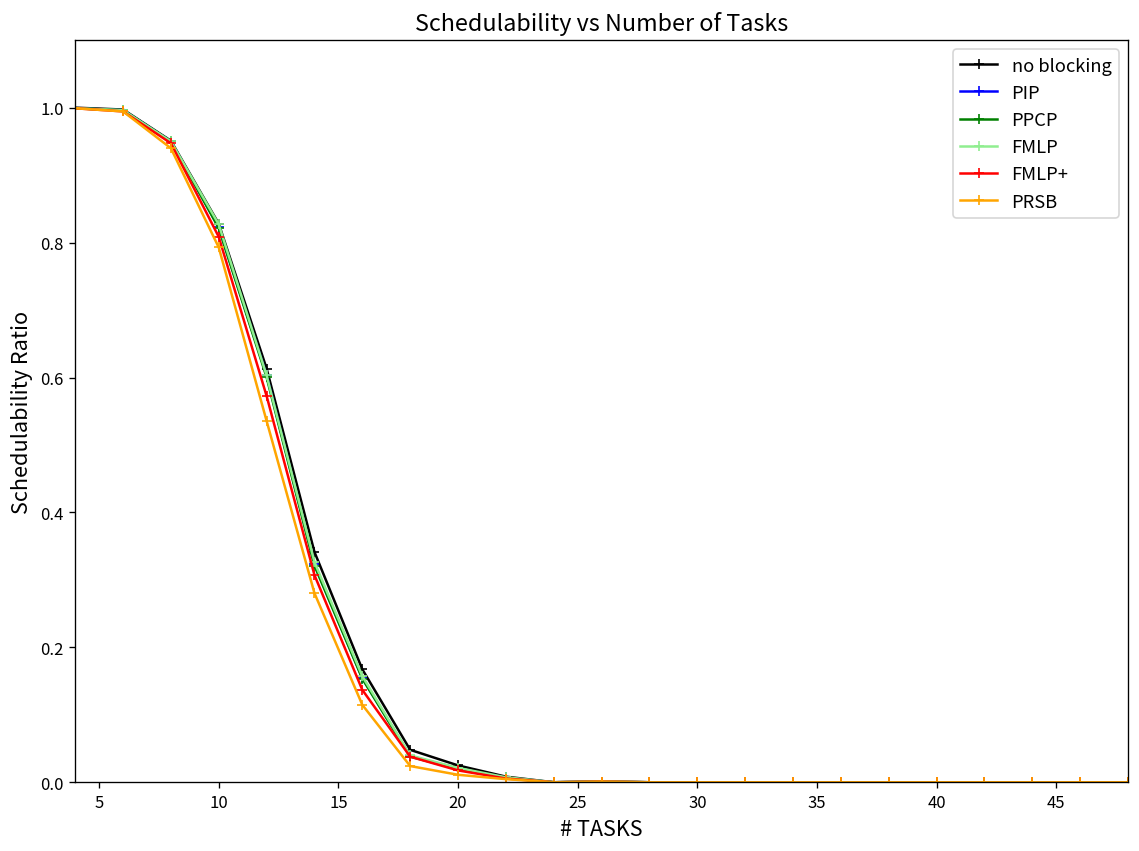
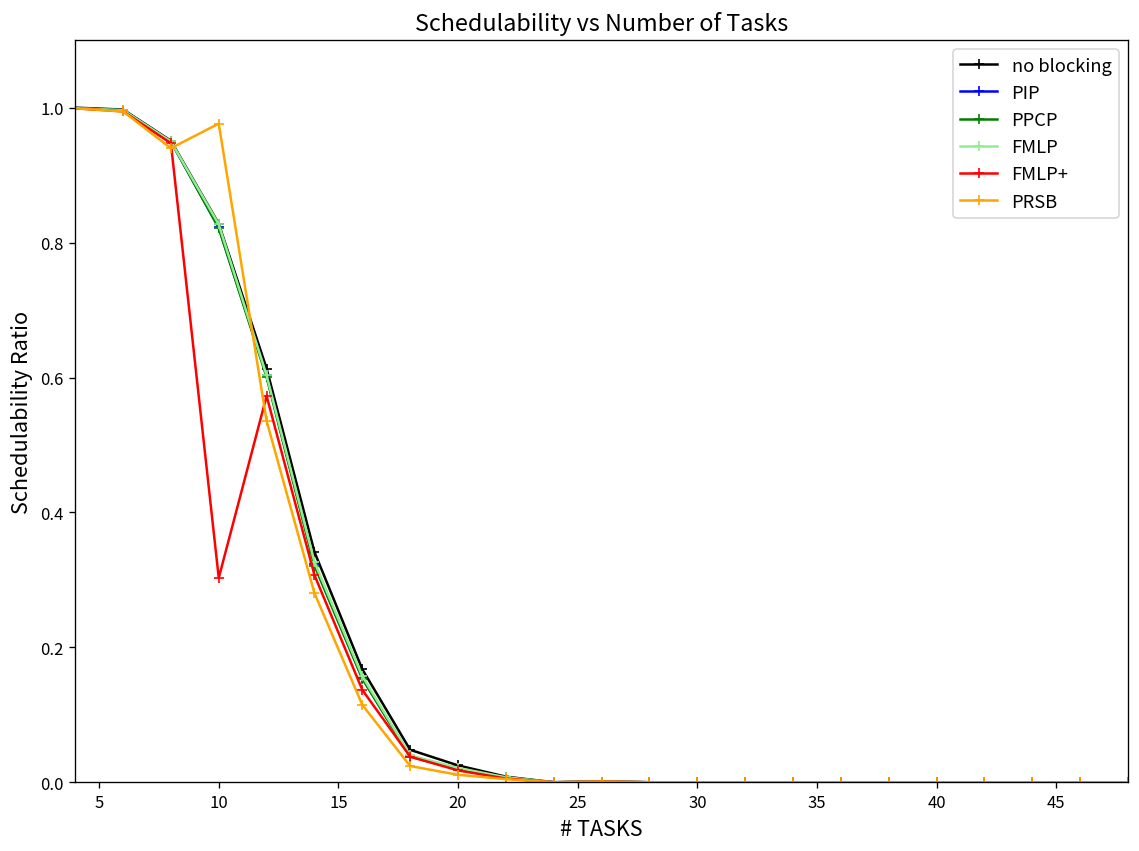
  {
    "FMLP+": {
-     "10": 0.81
+     "10": 0.30
    },
    "PRSB": {
-     "10": 0.79,
+     "10": 0.98,
      "20": 0.01
    }
  }
